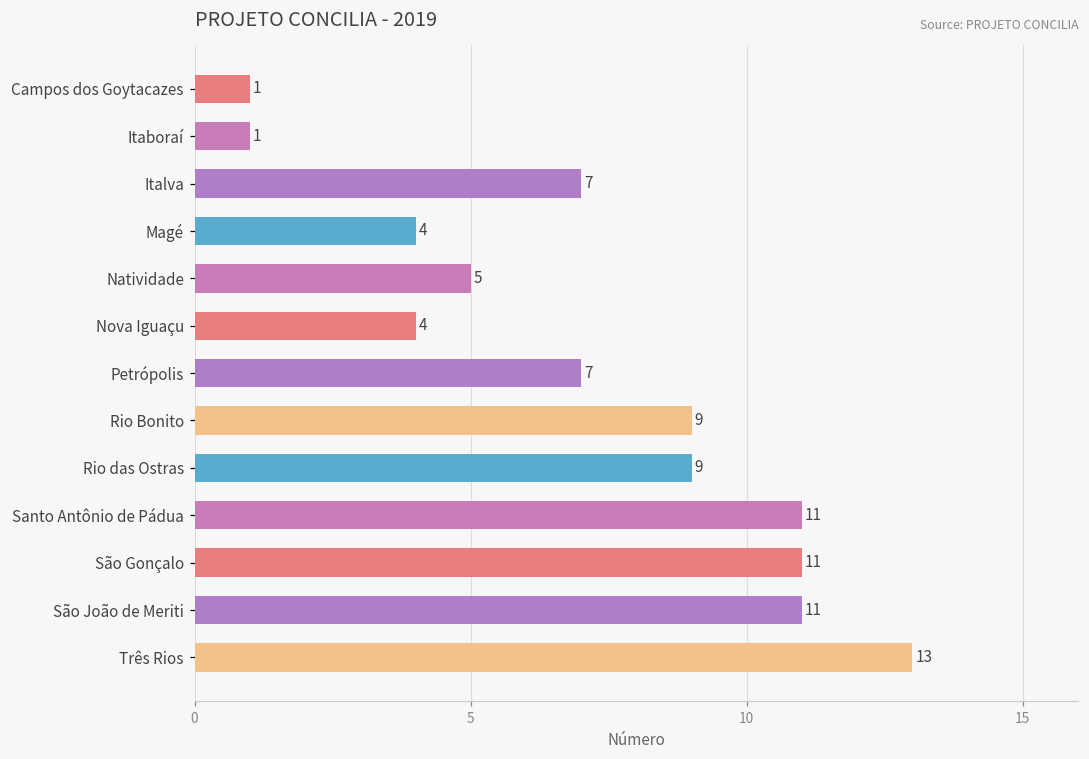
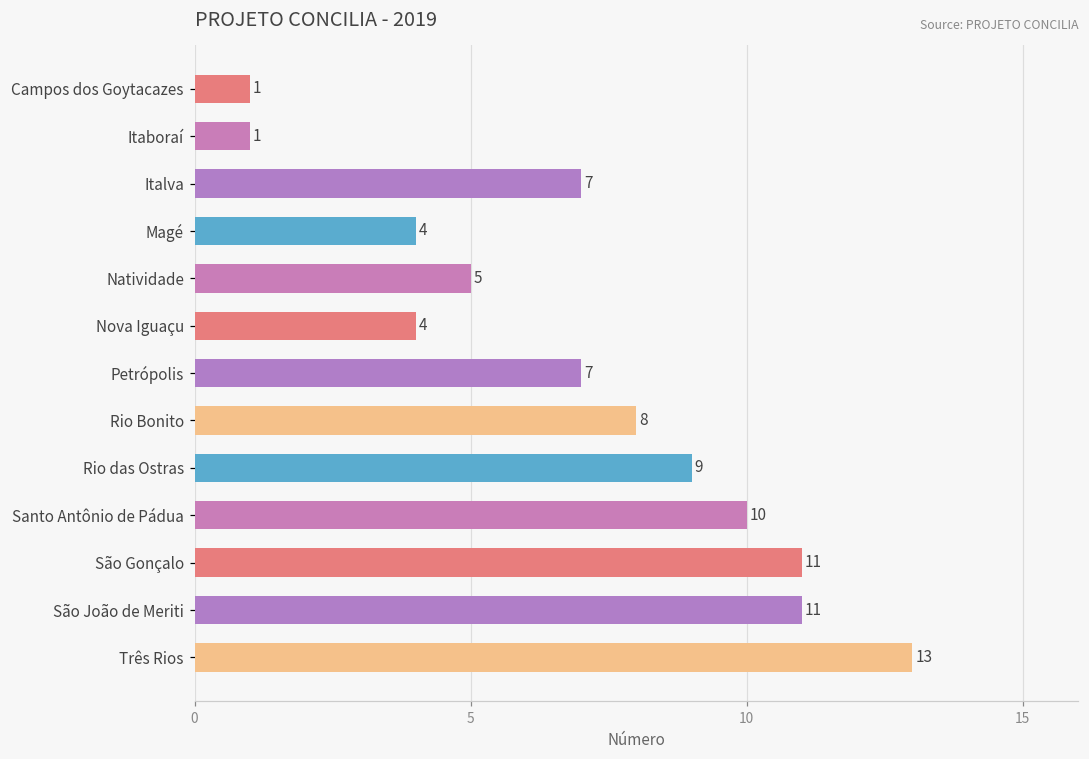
  {
    "Campos dos Goytacazes": 1,
    "Itaboraí": 1,
    "Italva": 7,
    "Magé": 4,
    "Natividade": 5,
    "Nova Iguaçu": 4,
    "Petrópolis": 7,
-   "Rio Bonito": 9,
+   "Rio Bonito": 8,
    "Rio das Ostras": 9,
-   "Santo Antônio de Pádua": 11,
+   "Santo Antônio de Pádua": 10,
    "São Gonçalo": 11,
    "São João de Meriti": 11,
    "Três Rios": 13
  }
